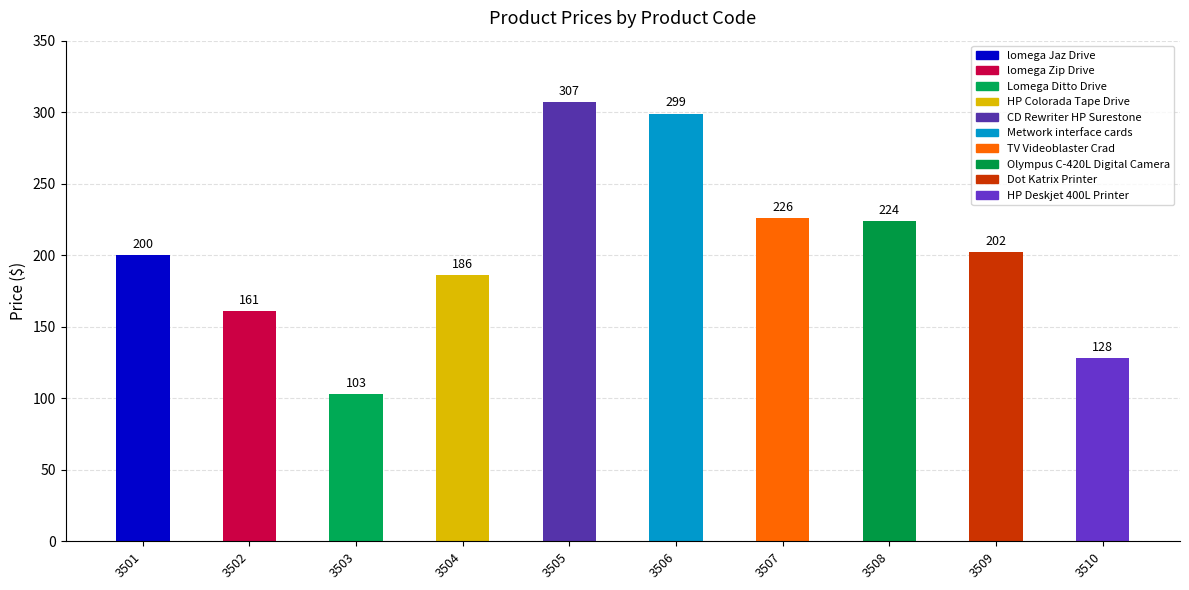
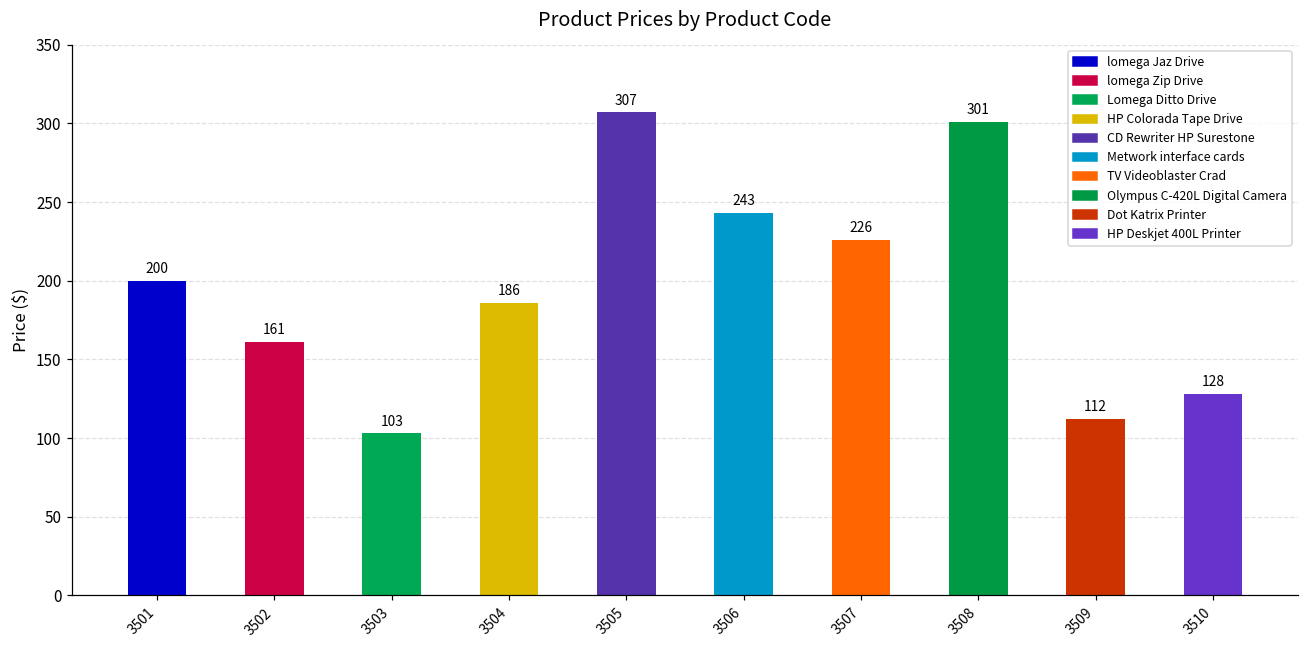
  {
    "3501": 200,
    "3502": 161,
    "3503": 103,
    "3504": 186,
    "3505": 307,
-   "3506": 299,
+   "3506": 243,
    "3507": 226,
-   "3508": 224,
-   "3509": 202,
+   "3508": 301,
+   "3509": 112,
    "3510": 128
  }
